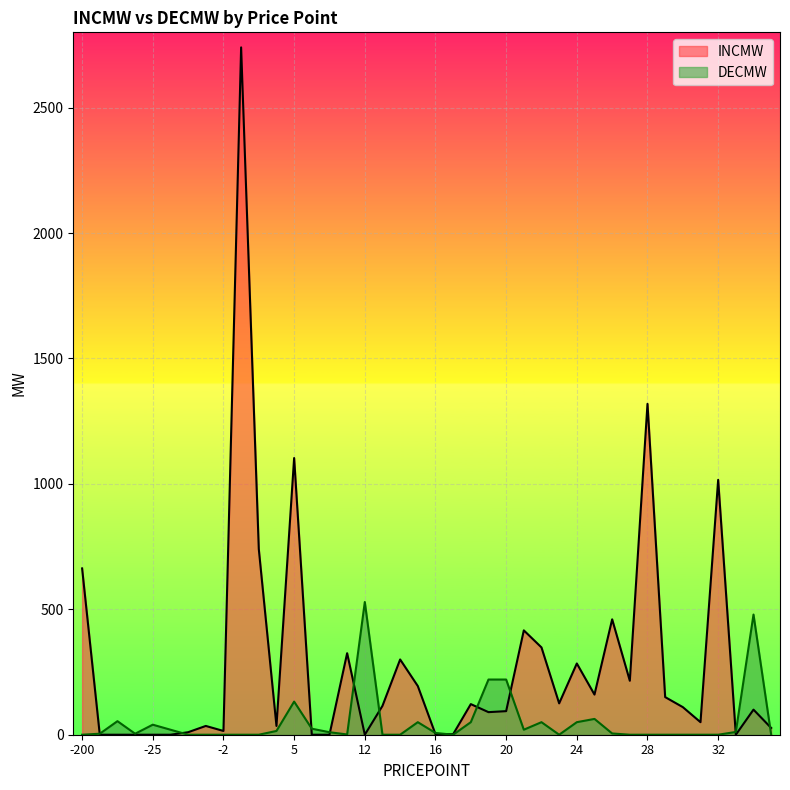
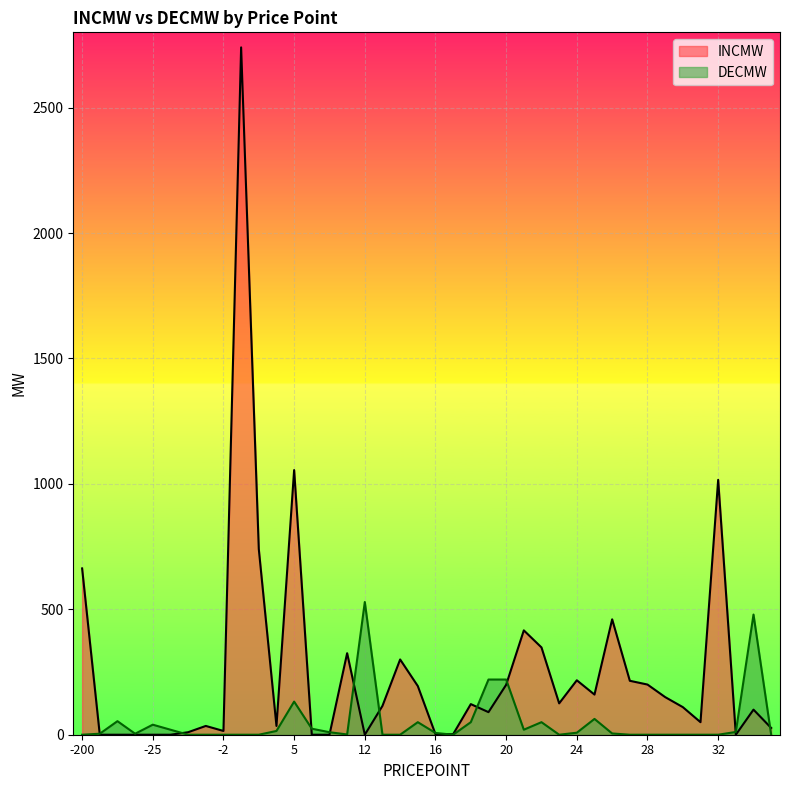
  {
    "INCMW": {
      "-200": 660,
      "-25": 0,
      "-2": 20,
-     "5": 1100,
+     "5": 1060,
      "12": 0,
-     "20": 90,
-     "24": 280,
-     "28": 1320,
+     "20": 200,
+     "24": 220,
+     "28": 200,
      "32": 1020
    },
    "DECMW": {
      "-200": 0,
      "-25": 40,
      "-2": 0,
      "5": 130,
      "12": 530,
      "20": 220,
-     "24": 50,
+     "24": 10,
      "28": 0,
      "32": 0
    }
  }
